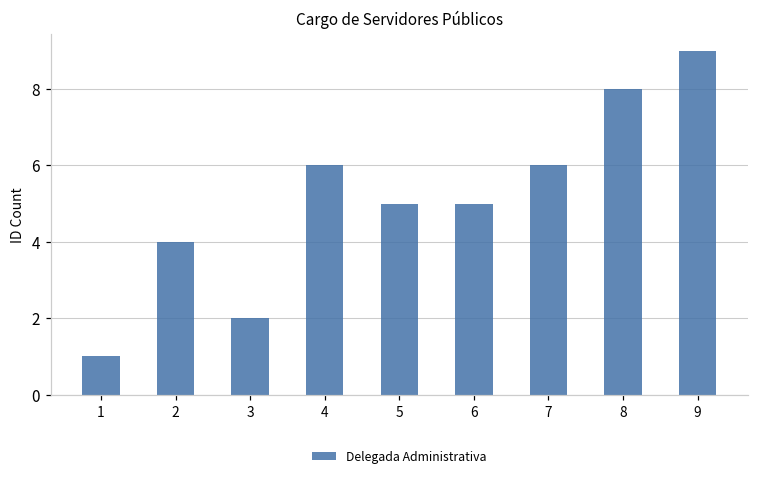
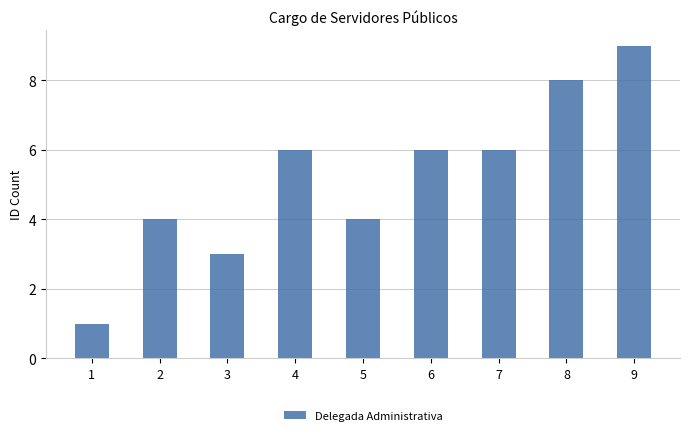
  {
    "1": 1,
    "2": 4,
-   "3": 2,
+   "3": 3,
    "4": 6,
-   "5": 5,
-   "6": 5,
+   "5": 4,
+   "6": 6,
    "7": 6,
    "8": 8,
    "9": 9
  }
